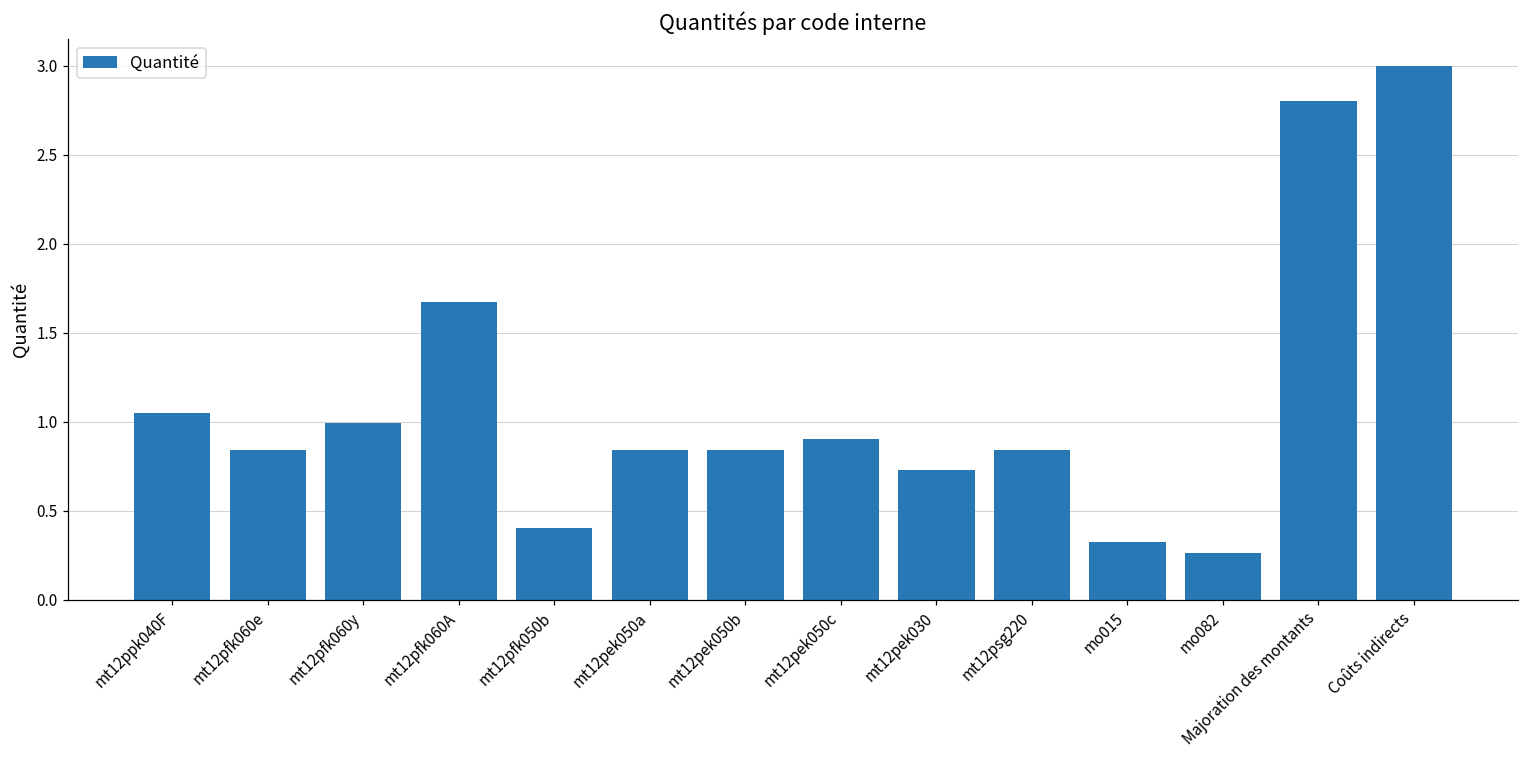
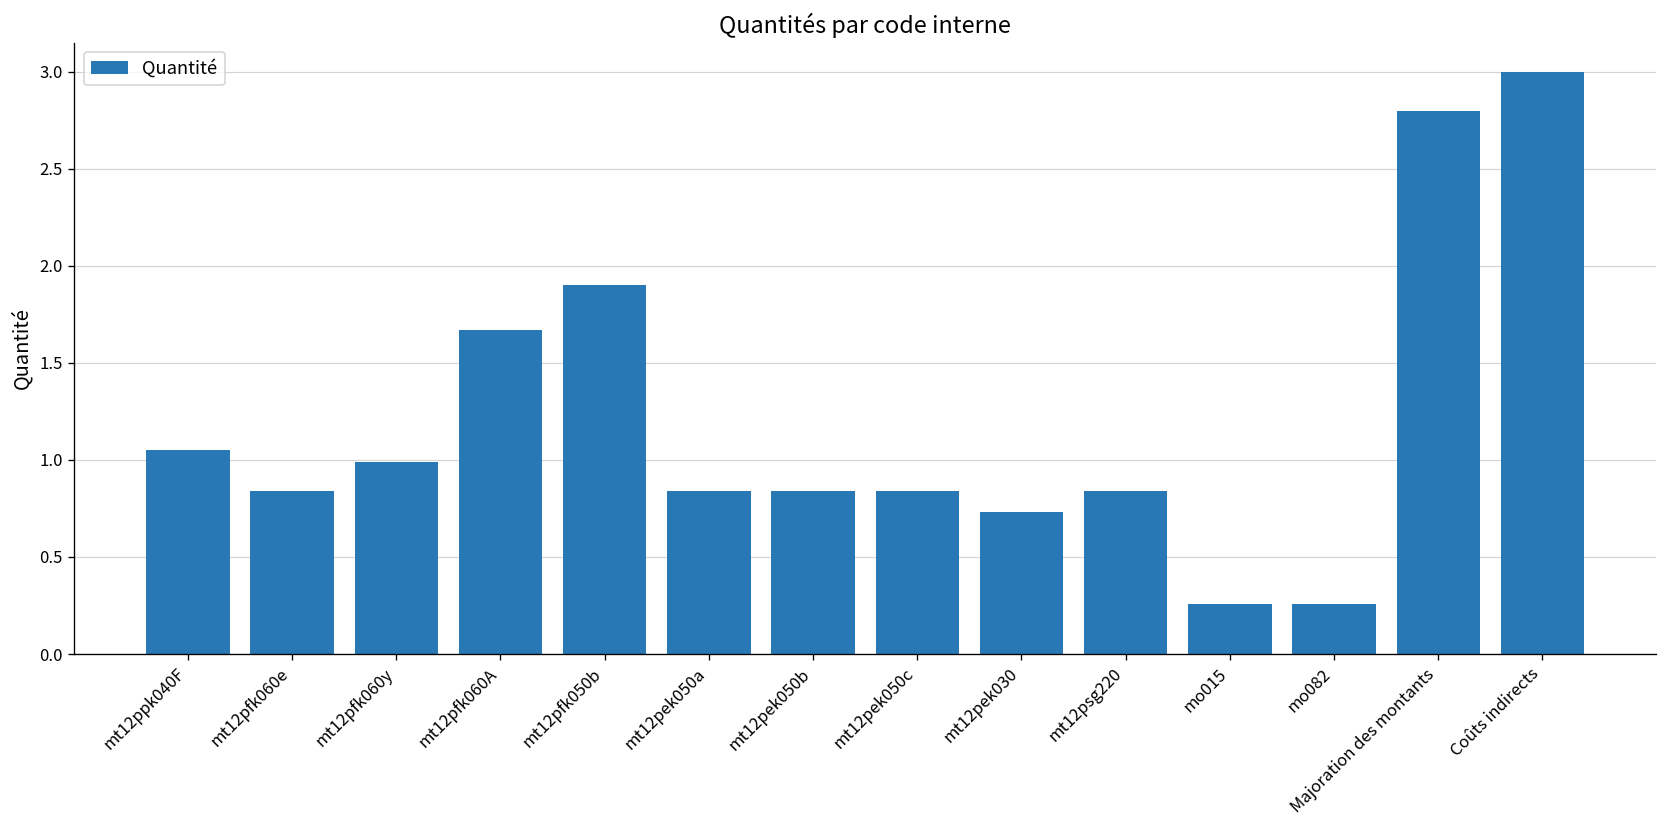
  {
    "mt12ppk040F": 1.05,
    "mt12pfk060e": 0.84,
    "mt12pfk060y": 0.99,
    "mt12pfk060A": 1.67,
-   "mt12pfk050b": 0.4,
+   "mt12pfk050b": 1.9,
    "mt12pek050a": 0.84,
    "mt12pek050b": 0.84,
-   "mt12pek050c": 0.90,
+   "mt12pek050c": 0.84,
    "mt12pek030": 0.73,
    "mt12psg220": 0.84,
-   "mo015": 0.32,
+   "mo015": 0.26,
    "mo082": 0.26,
    "Majoration des montants": 2.80,
    "Coûts indirects": 3.00
  }
